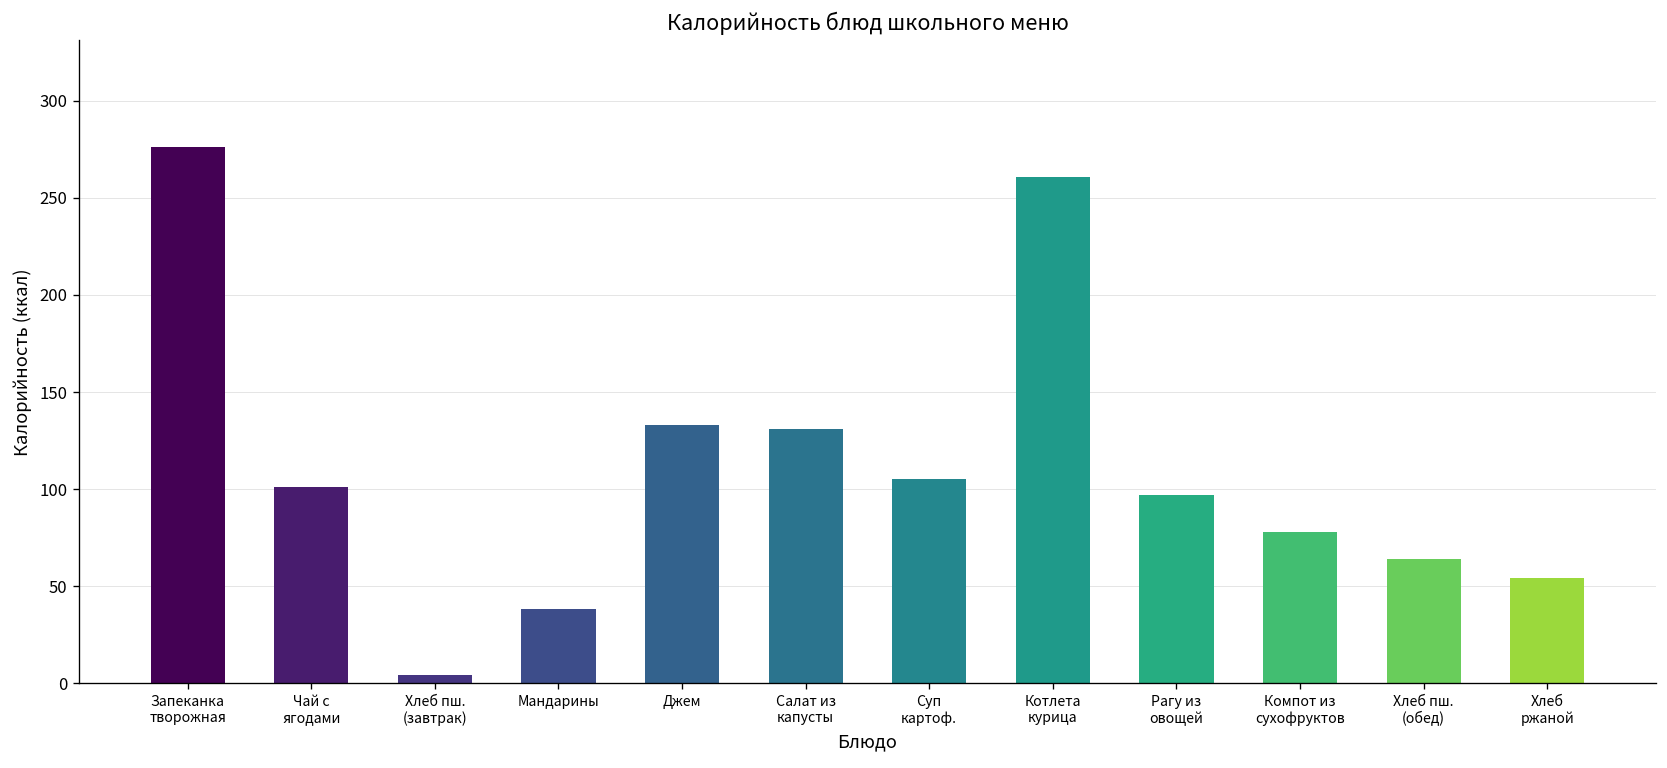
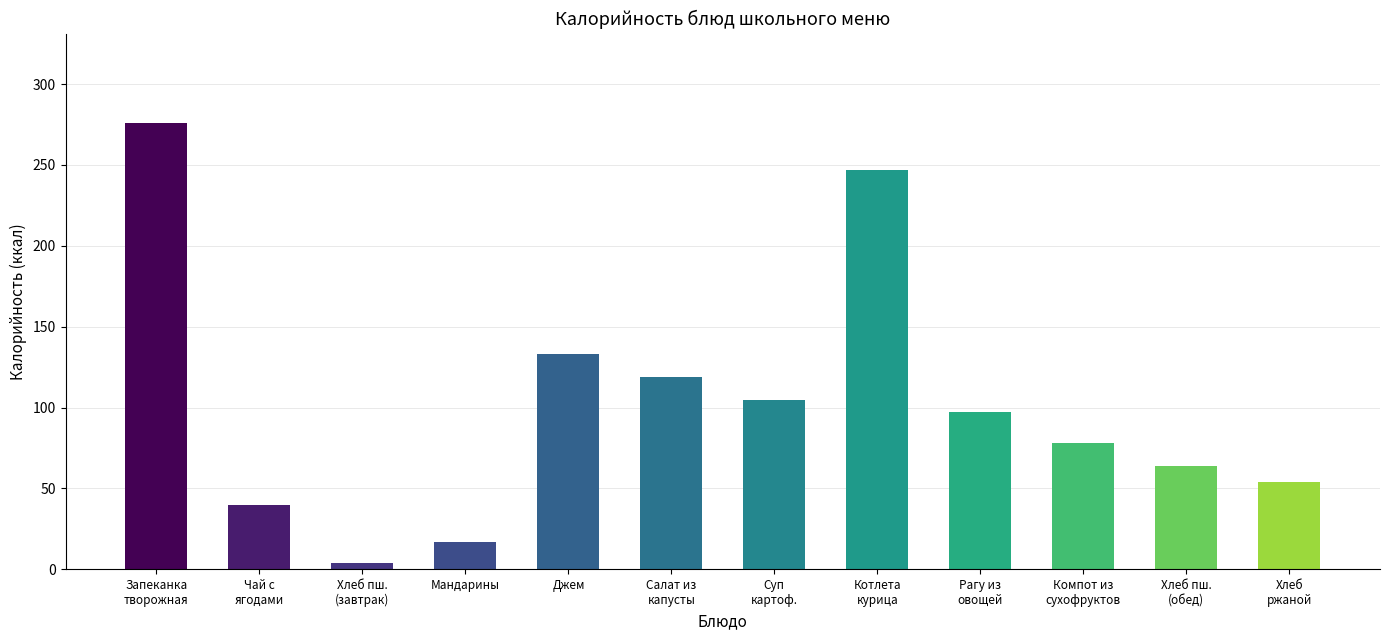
  {
    "Запеканка творожная": 276,
-   "Чай с ягодами": 101,
+   "Чай с ягодами": 40,
    "Хлеб пш. (завтрак)": 4,
-   "Мандарины": 38,
+   "Мандарины": 17,
    "Джем": 133,
-   "Салат из капусты": 131,
+   "Салат из капусты": 119,
    "Суп картоф.": 105,
-   "Котлета курица": 261,
+   "Котлета курица": 247,
    "Рагу из овощей": 97,
    "Компот из сухофруктов": 78,
    "Хлеб пш. (обед)": 64,
    "Хлеб ржаной": 54
  }
